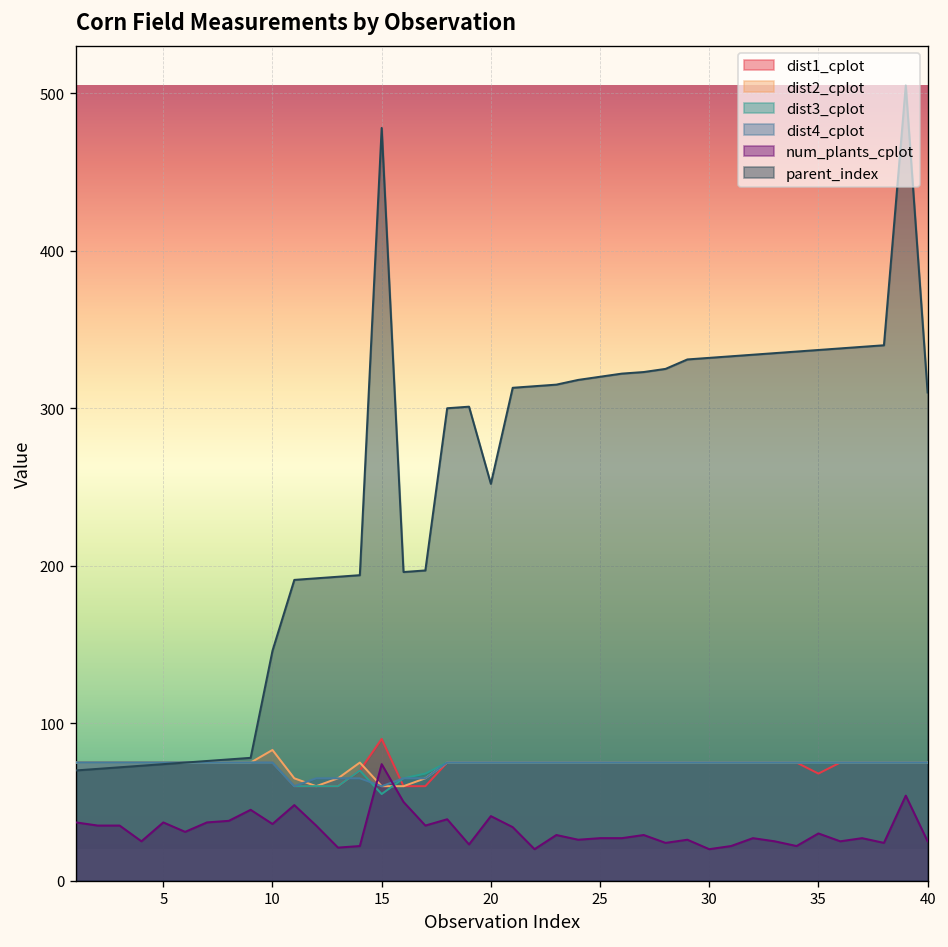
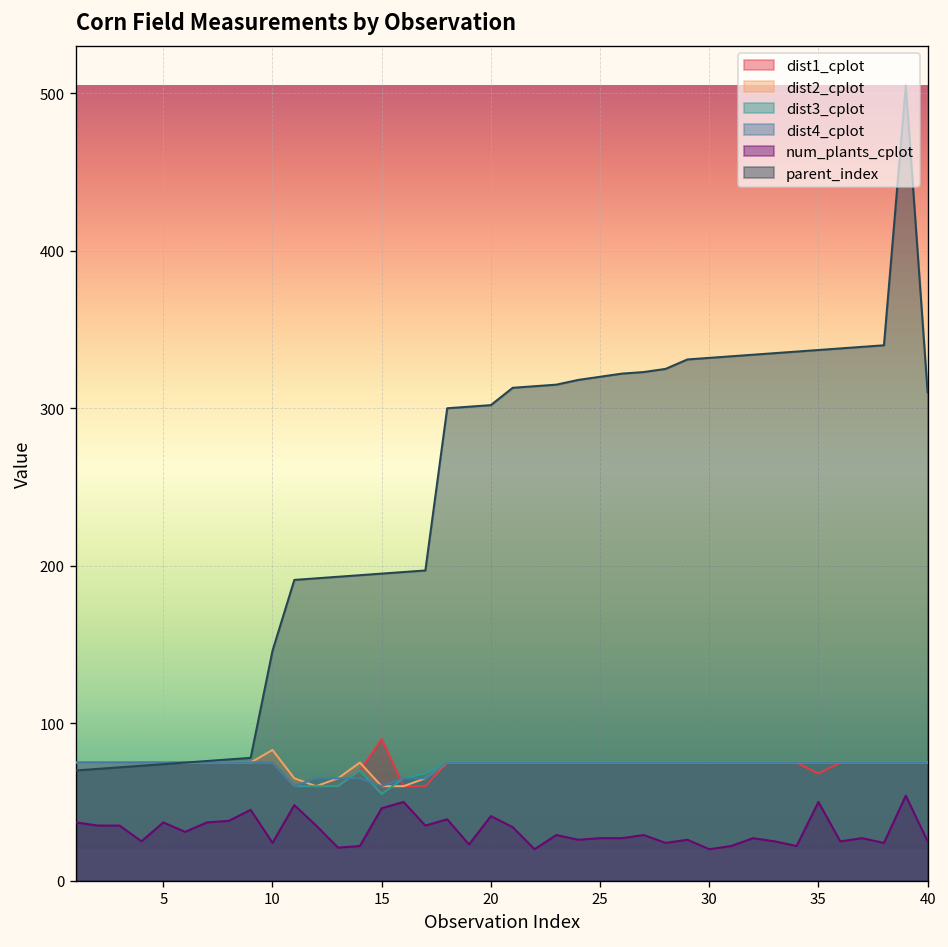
  {
    "dist1_cplot": {
      "15": 90,
      "35": 68
    },
    "dist2_cplot": {
      "10": 83
    },
    "num_plants_cplot": {
      "5": 37,
-     "10": 36,
-     "15": 74,
+     "10": 24,
+     "15": 46,
      "20": 41,
      "25": 27,
      "30": 20,
-     "35": 30,
+     "35": 50,
      "40": 25
    },
    "parent_index": {
      "10": 146,
-     "15": 478,
-     "20": 252,
+     "15": 195,
+     "20": 302,
      "25": 320,
      "30": 332,
      "35": 337,
      "40": 310
    }
  }
